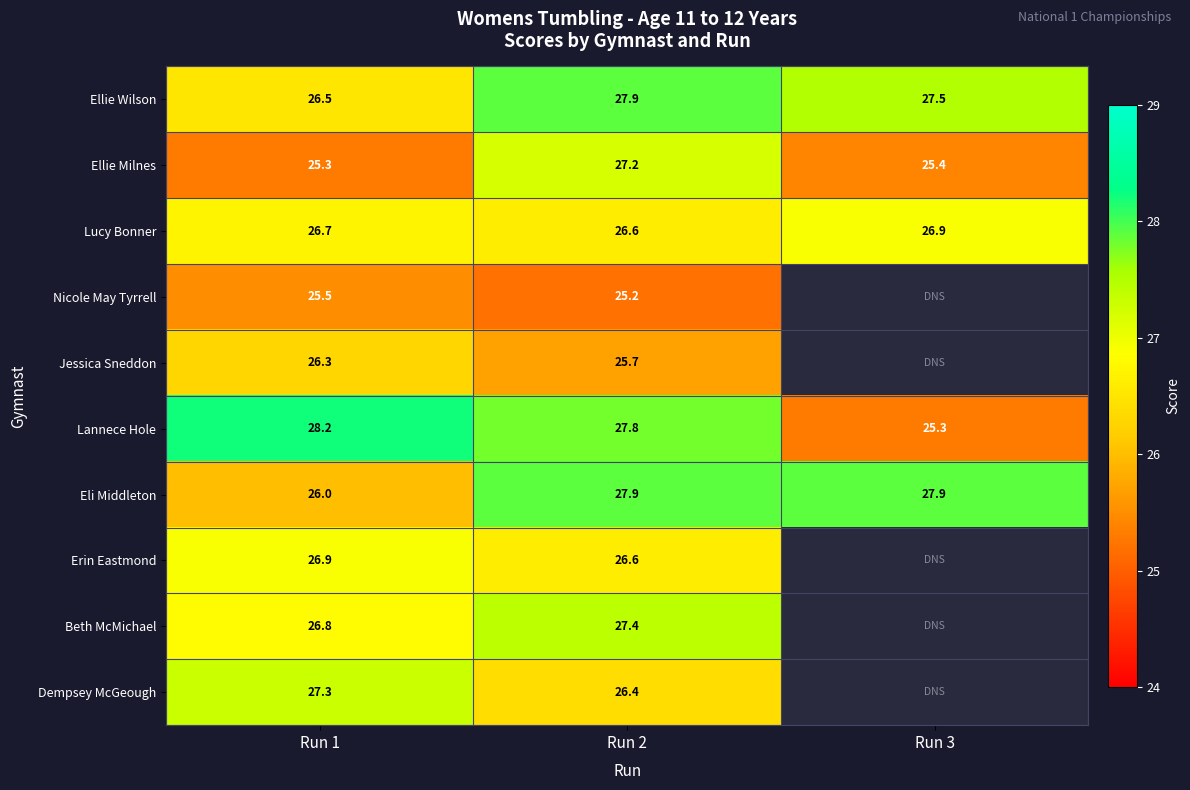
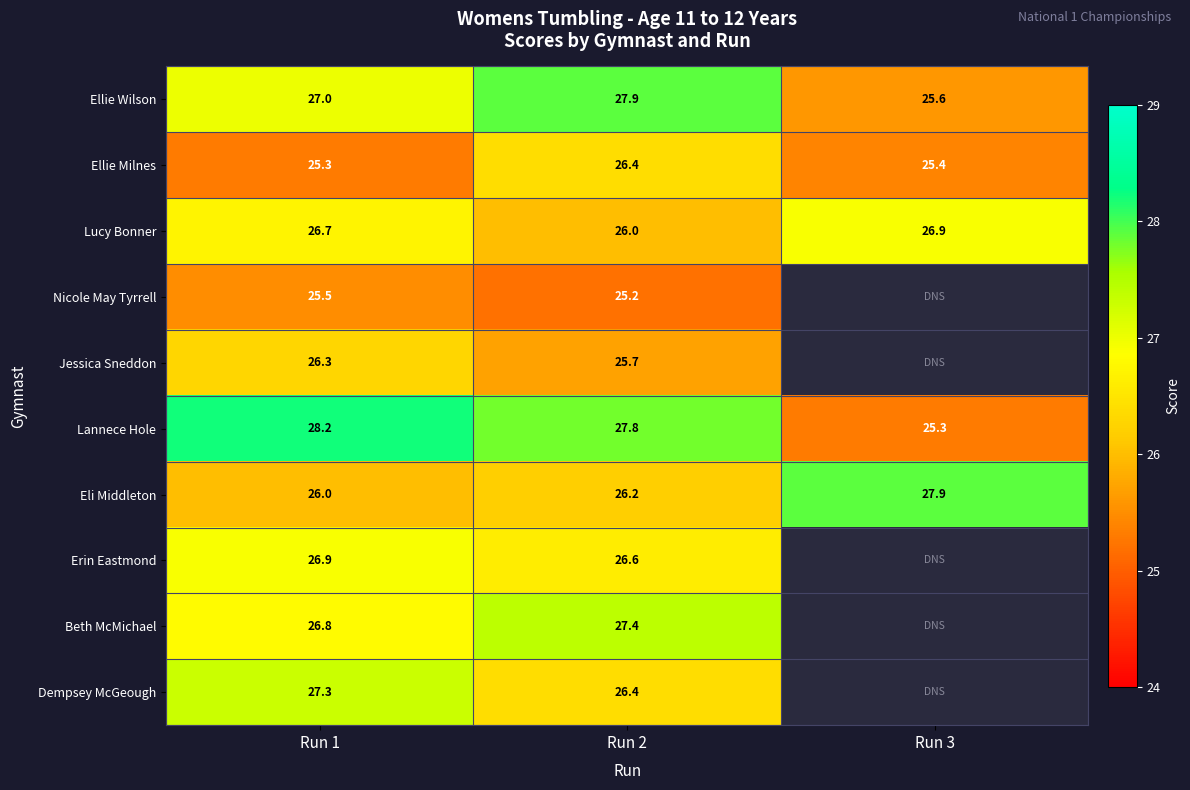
  {
    "Ellie Wilson": {
-     "Run 1": 26.5,
+     "Run 1": 27.0,
      "Run 2": 27.9,
-     "Run 3": 27.5
+     "Run 3": 25.6
    },
    "Ellie Milnes": {
      "Run 1": 25.3,
-     "Run 2": 27.2,
+     "Run 2": 26.4,
      "Run 3": 25.4
    },
    "Lucy Bonner": {
      "Run 1": 26.7,
-     "Run 2": 26.6,
+     "Run 2": 26.0,
      "Run 3": 26.9
    },
    "Nicole May Tyrrell": {
      "Run 1": 25.5,
      "Run 2": 25.2
    },
    "Jessica Sneddon": {
      "Run 1": 26.3,
      "Run 2": 25.7
    },
    "Lannece Hole": {
      "Run 1": 28.2,
      "Run 2": 27.8,
      "Run 3": 25.3
    },
    "Eli Middleton": {
      "Run 1": 26.0,
-     "Run 2": 27.9,
+     "Run 2": 26.2,
      "Run 3": 27.9
    },
    "Erin Eastmond": {
      "Run 1": 26.9,
      "Run 2": 26.6
    },
    "Beth McMichael": {
      "Run 1": 26.8,
      "Run 2": 27.4
    },
    "Dempsey McGeough": {
      "Run 1": 27.3,
      "Run 2": 26.4
    }
  }
